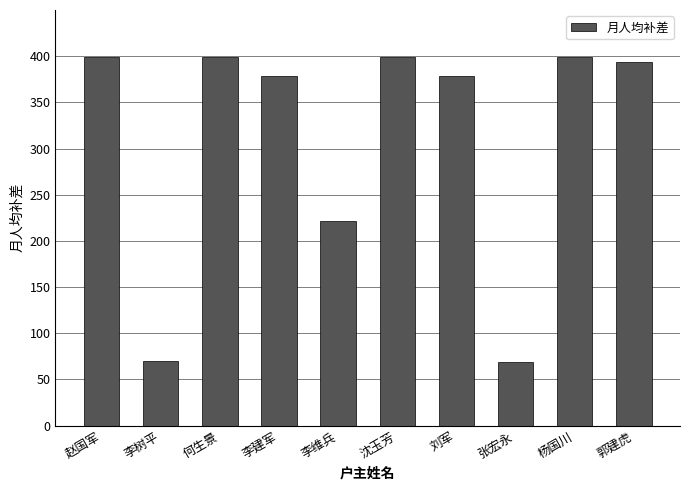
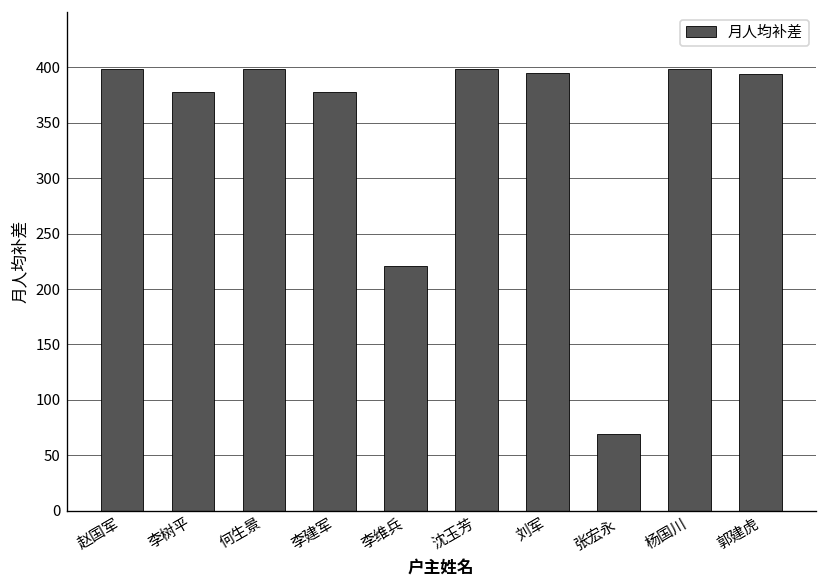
  {
    "赵国军": 400,
-   "李树平": 70,
+   "李树平": 380,
    "何生景": 400,
    "李建军": 380,
    "李维兵": 220,
    "沈玉芳": 400,
-   "刘军": 380,
+   "刘军": 400,
    "张宏永": 70,
    "杨国川": 400,
    "郭建虎": 390
  }
